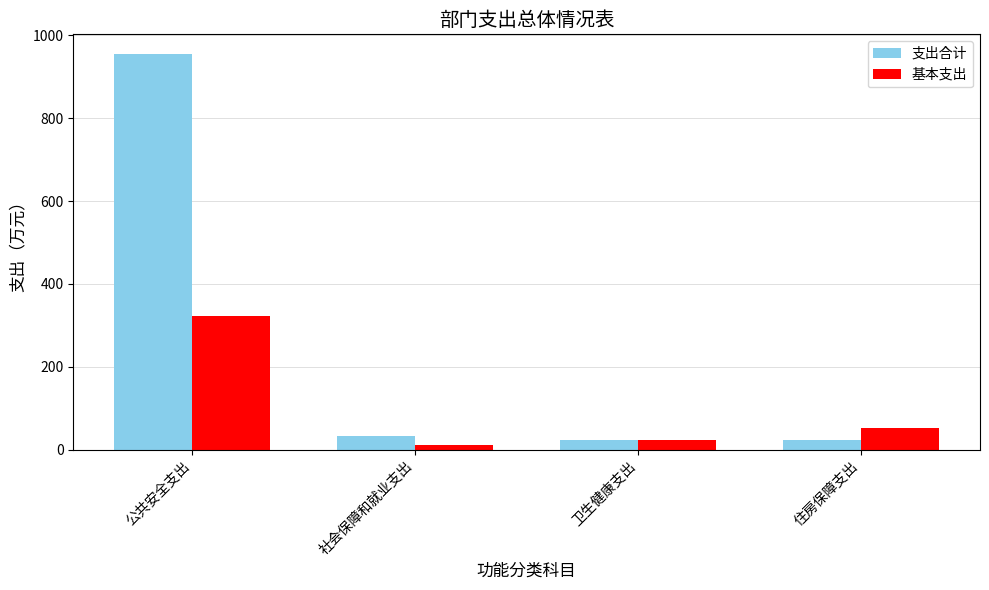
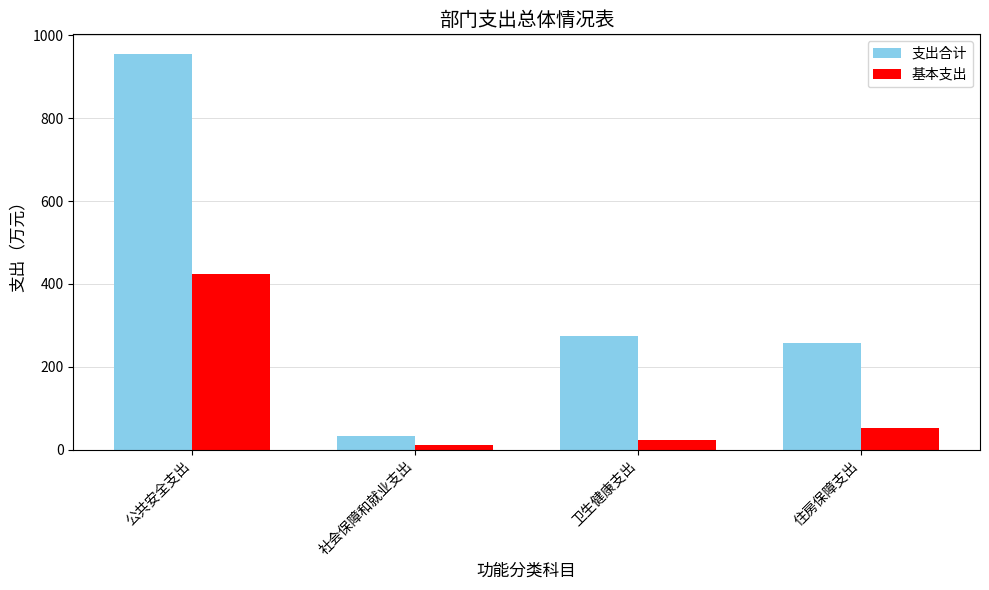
  {
    "支出合计": {
      "公共安全支出": 950,
      "社会保障和就业支出": 30,
-     "卫生健康支出": 20,
-     "住房保障支出": 20
+     "卫生健康支出": 270,
+     "住房保障支出": 260
    },
    "基本支出": {
-     "公共安全支出": 320,
+     "公共安全支出": 420,
      "社会保障和就业支出": 10,
      "卫生健康支出": 20,
      "住房保障支出": 50
    }
  }
